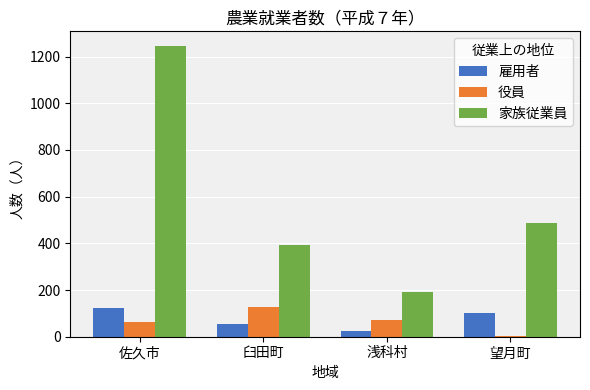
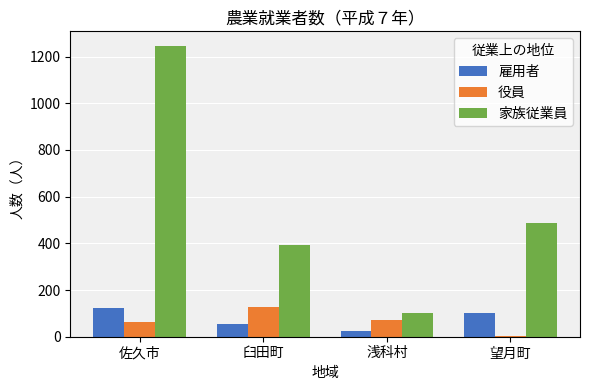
  {
    "雇用者": {
      "佐久市": 120,
      "臼田町": 60,
      "浅科村": 20,
      "望月町": 100
    },
    "役員": {
      "佐久市": 60,
      "臼田町": 130,
      "浅科村": 70
    },
    "家族従業員": {
      "佐久市": 1250,
      "臼田町": 390,
-     "浅科村": 190,
+     "浅科村": 100,
      "望月町": 490
    }
  }
